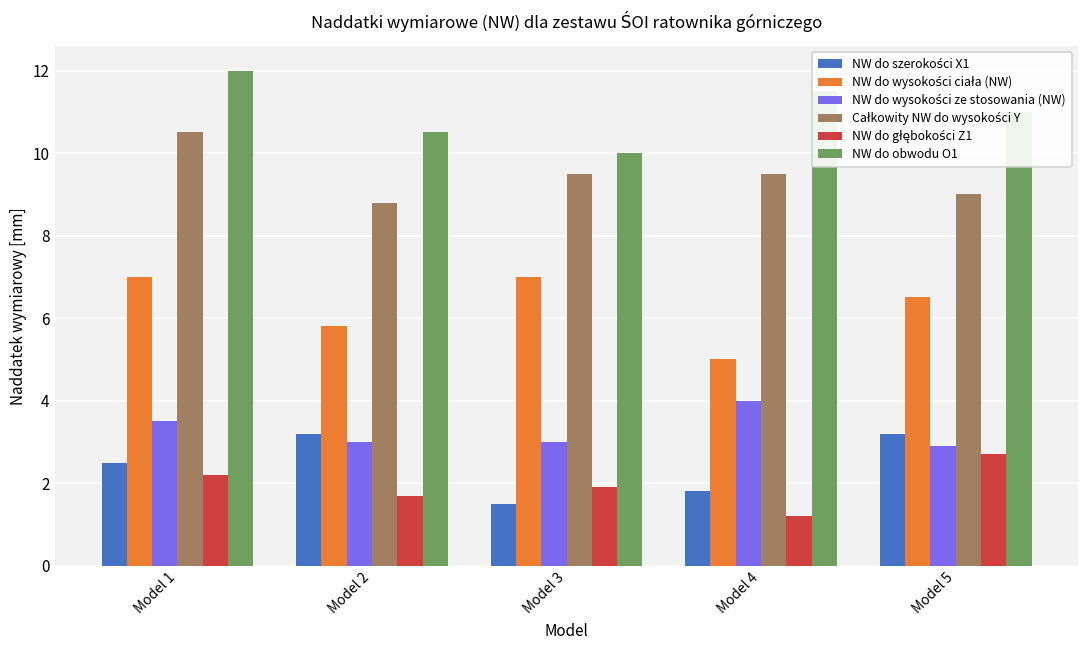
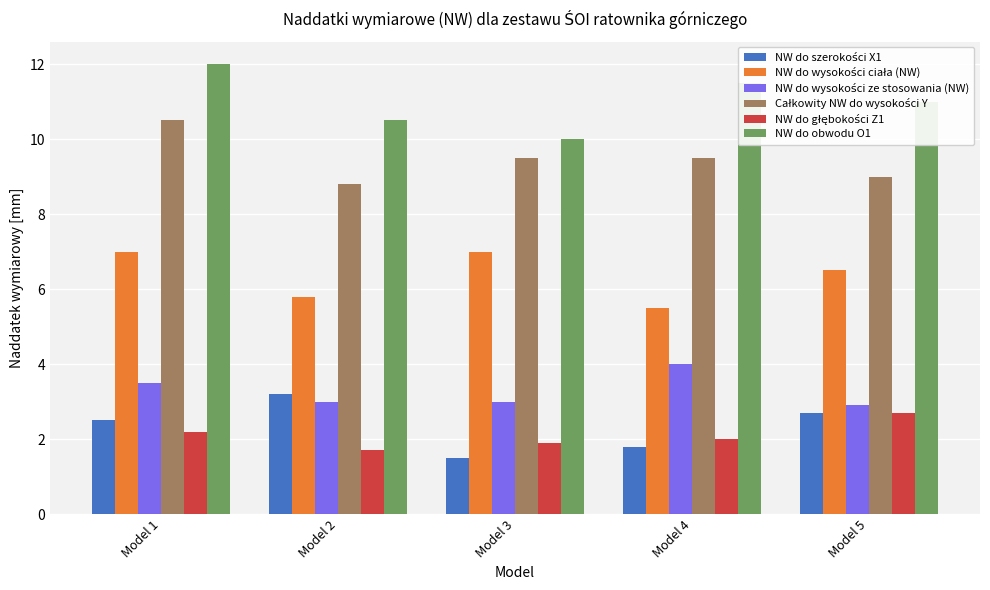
  {
    "NW do szerokości X1": {
      "Model 1": 2.5,
      "Model 2": 3.2,
      "Model 3": 1.5,
      "Model 4": 1.8,
-     "Model 5": 3.2
+     "Model 5": 2.7
    },
    "NW do wysokości ciała (NW)": {
      "Model 1": 7.0,
      "Model 2": 5.8,
      "Model 3": 7.0,
-     "Model 4": 5.0,
+     "Model 4": 5.5,
      "Model 5": 6.5
    },
    "NW do wysokości ze stosowania (NW)": {
      "Model 1": 3.5,
      "Model 2": 3.0,
      "Model 3": 3.0,
      "Model 4": 4.0,
      "Model 5": 2.9
    },
    "NW do głębokości Z1": {
      "Model 1": 2.2,
      "Model 2": 1.7,
      "Model 3": 1.9,
-     "Model 4": 1.2,
+     "Model 4": 2.0,
      "Model 5": 2.7
    }
  }
